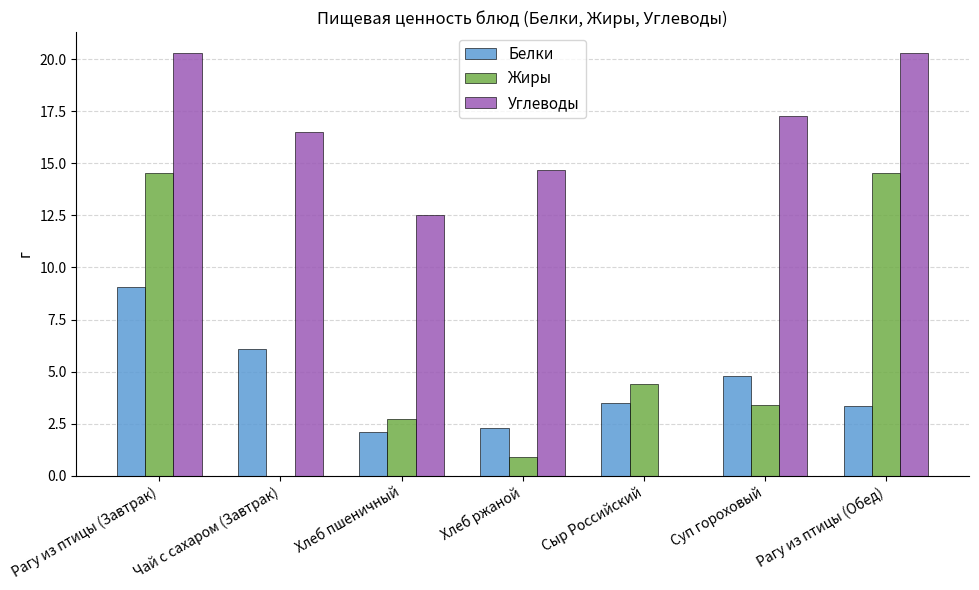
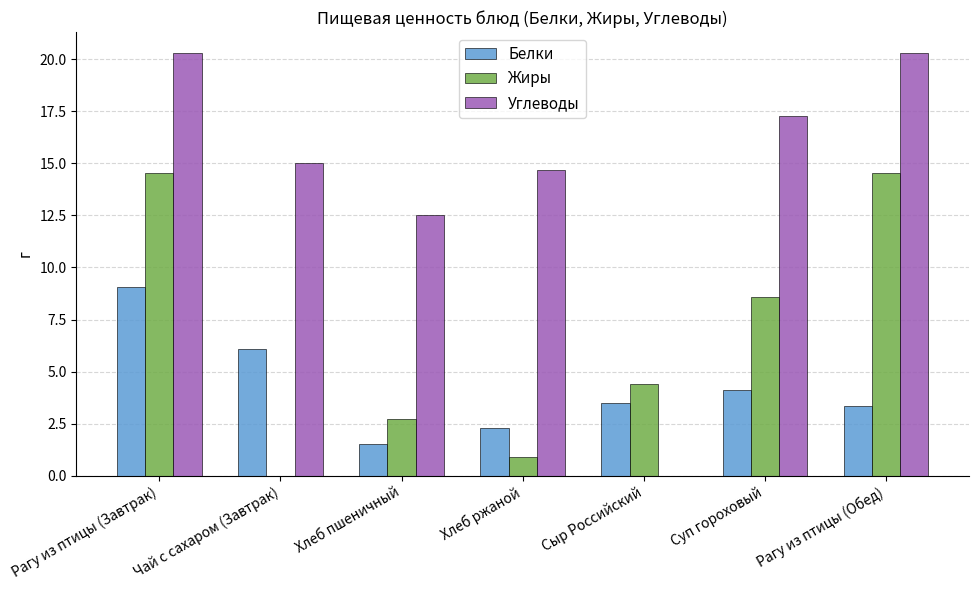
  {
    "Белки": {
      "Рагу из птицы (Завтрак)": 9.1,
      "Чай с сахаром (Завтрак)": 6.1,
-     "Хлеб пшеничный": 2.1,
+     "Хлеб пшеничный": 1.5,
      "Хлеб ржаной": 2.3,
      "Сыр Российский": 3.5,
-     "Суп гороховый": 4.8,
+     "Суп гороховый": 4.1,
      "Рагу из птицы (Обед)": 3.4
    },
    "Жиры": {
      "Рагу из птицы (Завтрак)": 14.6,
      "Чай с сахаром (Завтрак)": 0.0,
      "Хлеб пшеничный": 2.7,
      "Хлеб ржаной": 0.9,
      "Сыр Российский": 4.4,
-     "Суп гороховый": 3.4,
+     "Суп гороховый": 8.6,
      "Рагу из птицы (Обед)": 14.6
    },
    "Углеводы": {
      "Рагу из птицы (Завтрак)": 20.3,
-     "Чай с сахаром (Завтрак)": 16.5,
+     "Чай с сахаром (Завтрак)": 15.0,
      "Хлеб пшеничный": 12.5,
      "Хлеб ржаной": 14.7,
      "Сыр Российский": 0.0,
      "Суп гороховый": 17.3,
      "Рагу из птицы (Обед)": 20.3
    }
  }
